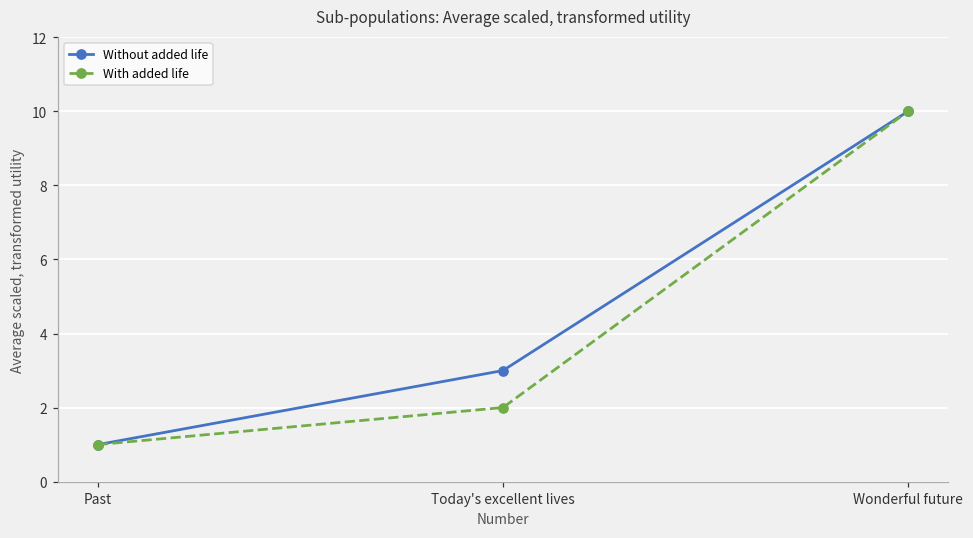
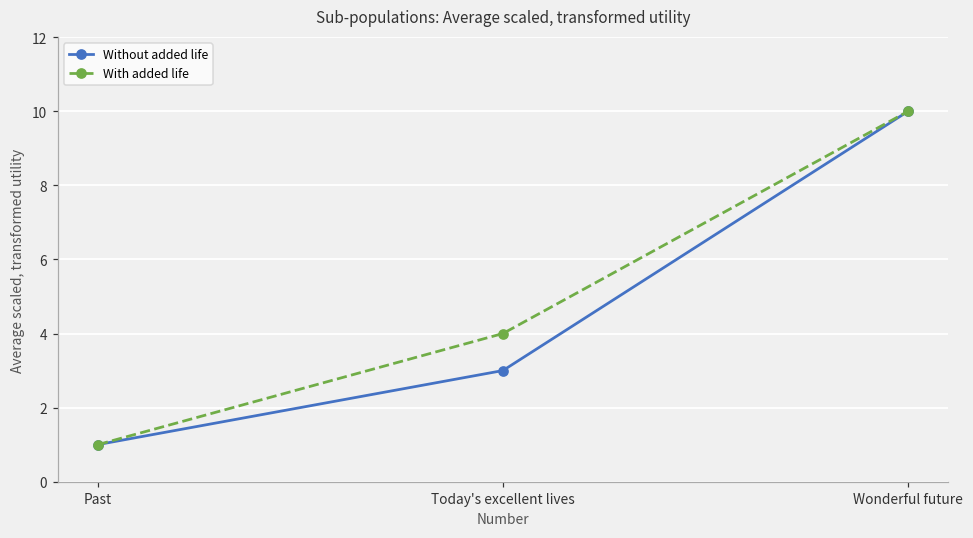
  {
    "Without added life": {
      "Today's excellent lives": 3
    },
    "With added life": {
-     "Today's excellent lives": 2
+     "Today's excellent lives": 4
    }
  }
